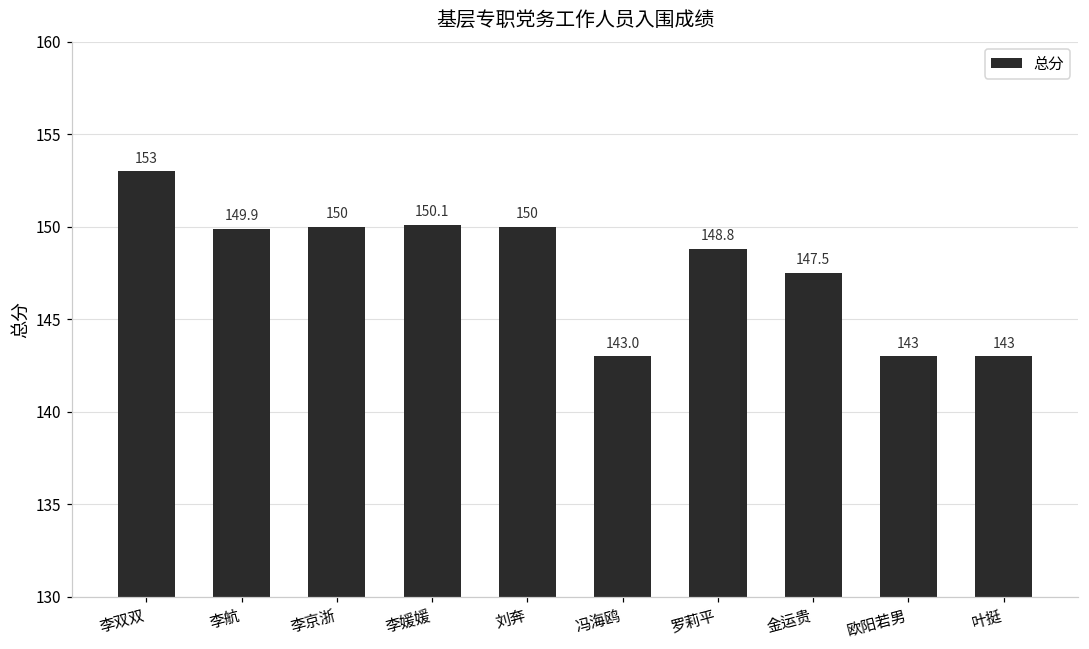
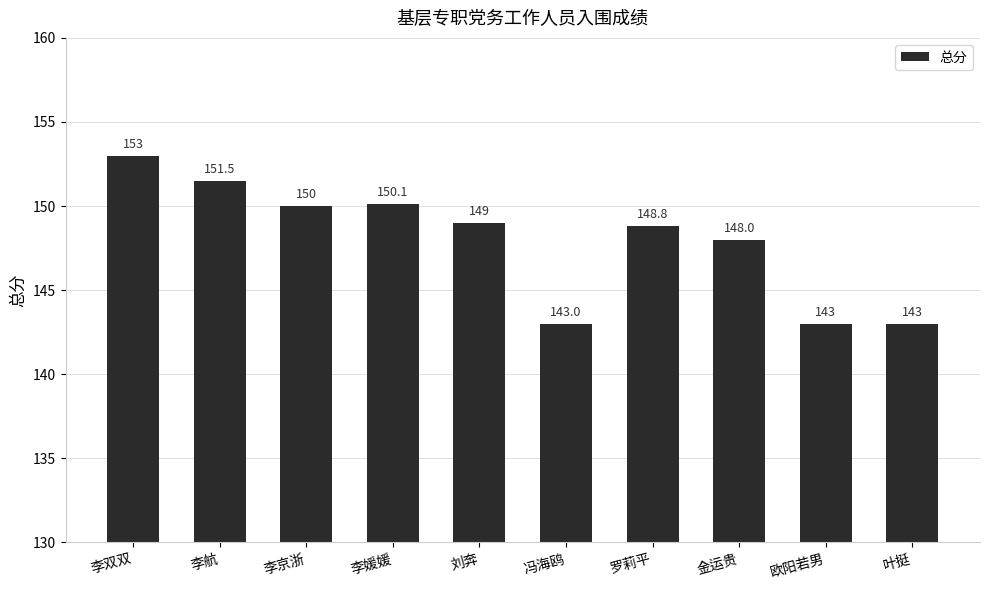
  {
    "李双双": 153,
-   "李航": 149.9,
+   "李航": 151.5,
    "李京浙": 150,
    "李媛媛": 150.1,
-   "刘奔": 150,
+   "刘奔": 149,
    "冯海鸥": 143.0,
    "罗莉平": 148.8,
-   "金运贵": 147.5,
+   "金运贵": 148.0,
    "欧阳若男": 143,
    "叶挺": 143
  }
